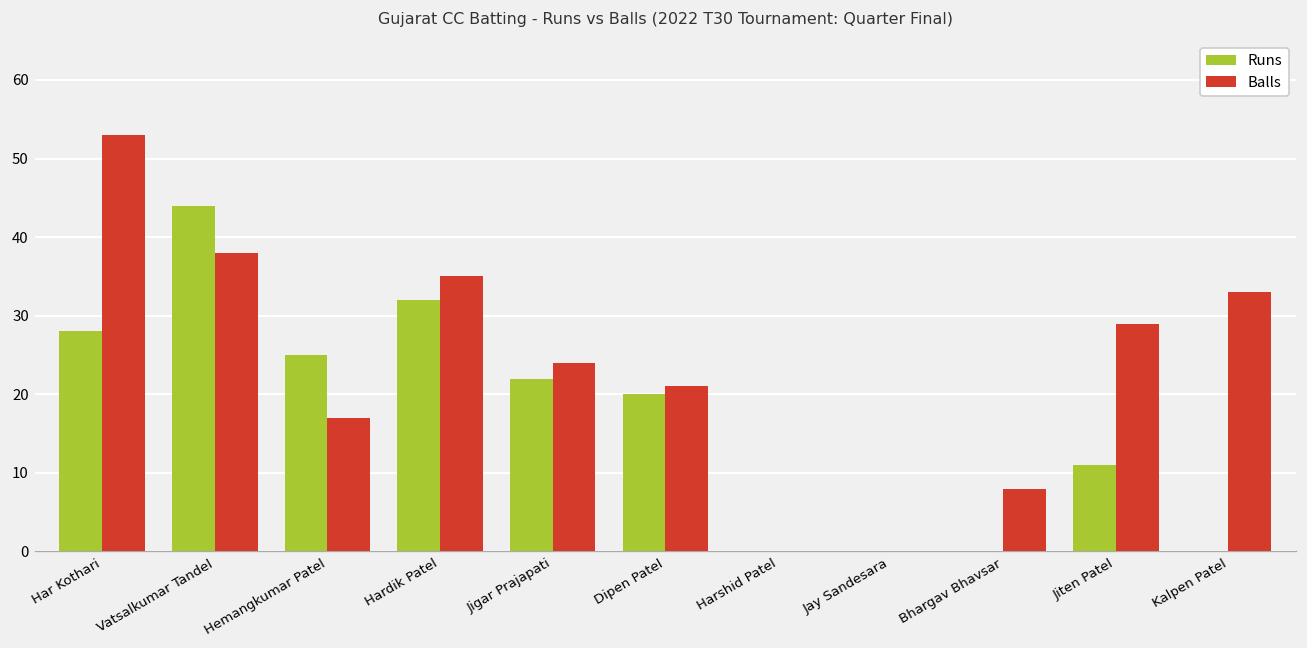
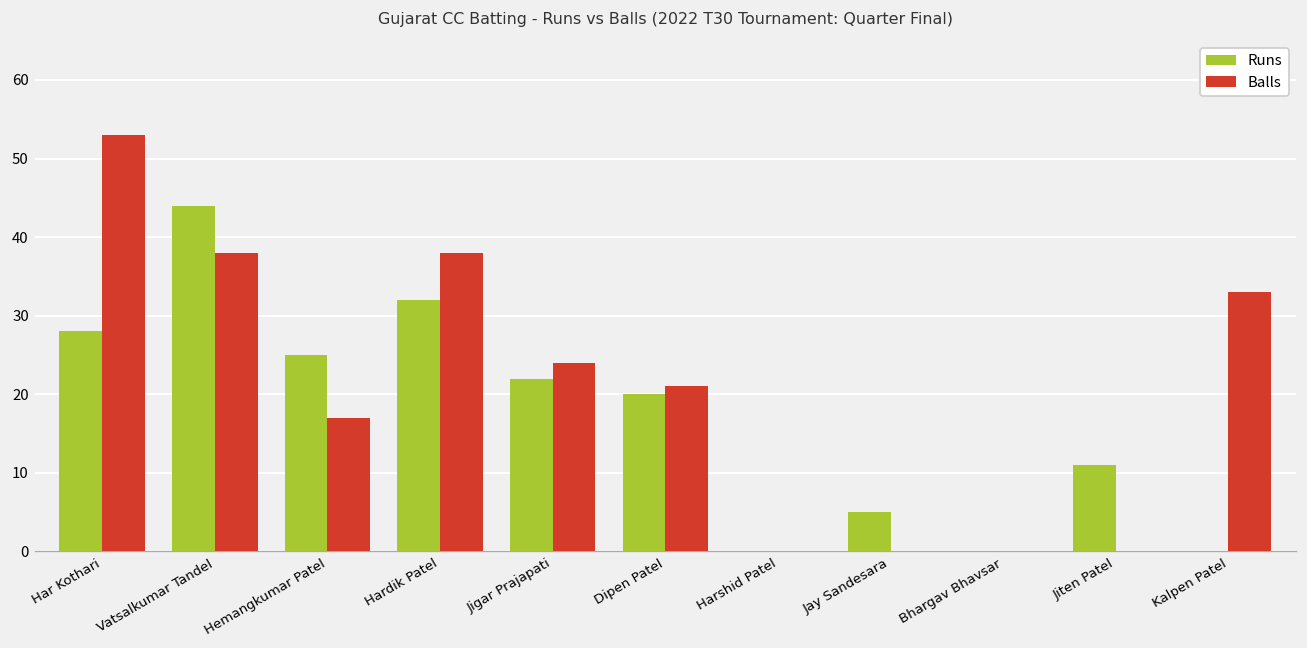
  {
    "Runs": {
      "Har Kothari": 28,
      "Vatsalkumar Tandel": 44,
      "Hemangkumar Patel": 25,
      "Hardik Patel": 32,
      "Jigar Prajapati": 22,
      "Dipen Patel": 20,
      "Harshid Patel": 0,
-     "Jay Sandesara": 0,
+     "Jay Sandesara": 5,
      "Bhargav Bhavsar": 0,
      "Jiten Patel": 11,
      "Kalpen Patel": 0
    },
    "Balls": {
      "Har Kothari": 53,
      "Vatsalkumar Tandel": 38,
      "Hemangkumar Patel": 17,
-     "Hardik Patel": 35,
+     "Hardik Patel": 38,
      "Jigar Prajapati": 24,
      "Dipen Patel": 21,
      "Harshid Patel": 0,
      "Jay Sandesara": 0,
-     "Bhargav Bhavsar": 8,
-     "Jiten Patel": 29,
+     "Bhargav Bhavsar": 0,
+     "Jiten Patel": 0,
      "Kalpen Patel": 33
    }
  }
